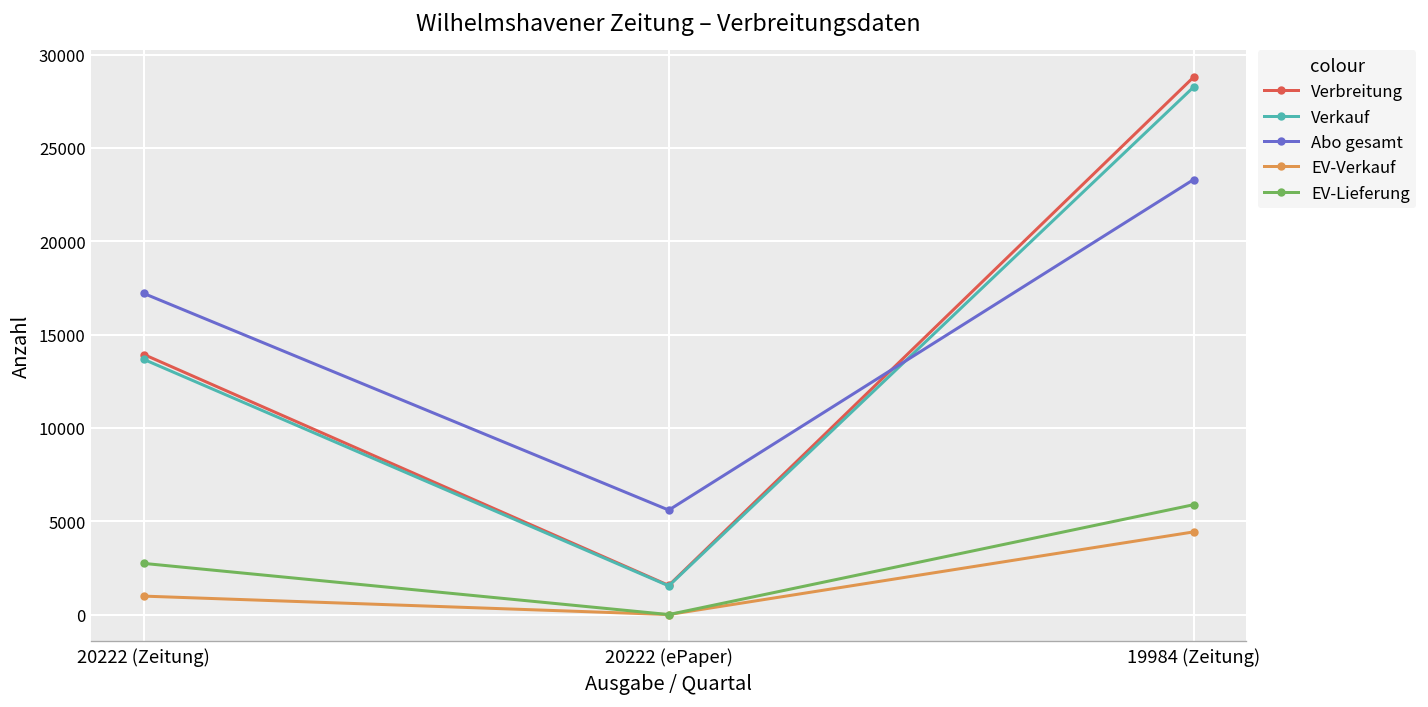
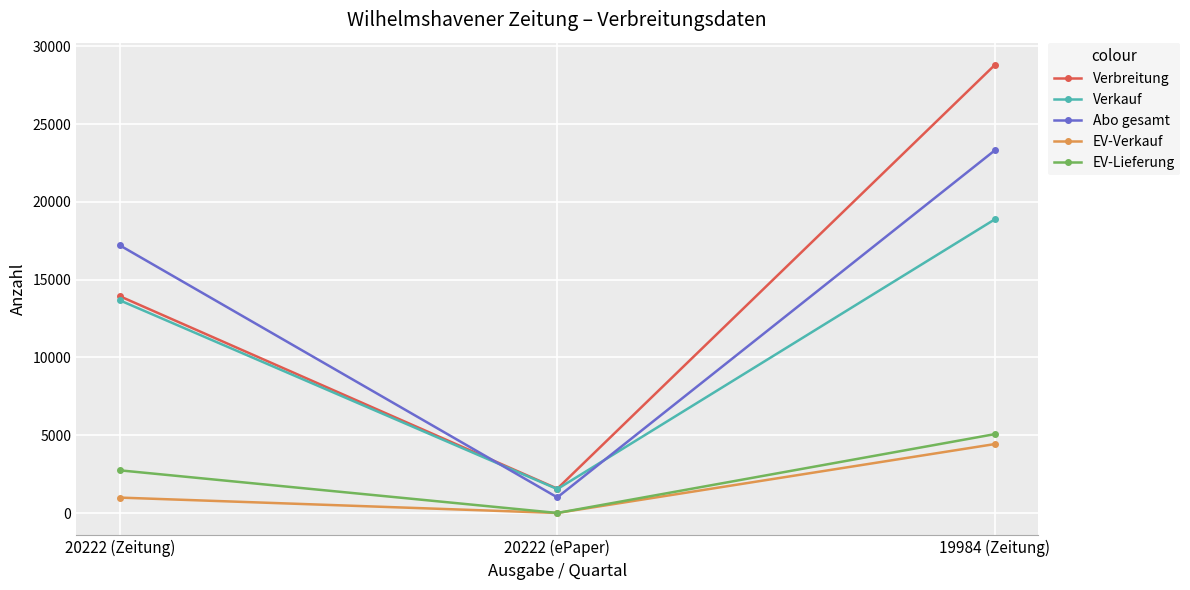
  {
    "Verkauf": {
      "20222 (Zeitung)": 13700,
-     "19984 (Zeitung)": 28300
+     "19984 (Zeitung)": 18900
    },
    "Abo gesamt": {
      "20222 (Zeitung)": 17200,
-     "20222 (ePaper)": 5600,
+     "20222 (ePaper)": 1000,
      "19984 (Zeitung)": 23300
    },
    "EV-Lieferung": {
      "20222 (Zeitung)": 2700,
-     "19984 (Zeitung)": 5900
+     "19984 (Zeitung)": 5100
    }
  }
